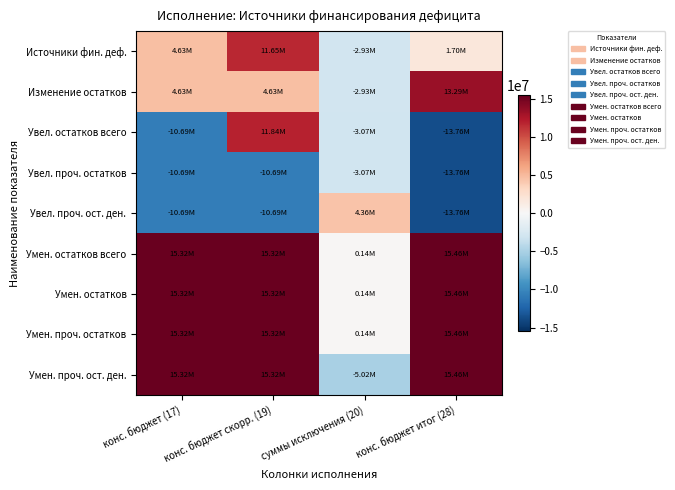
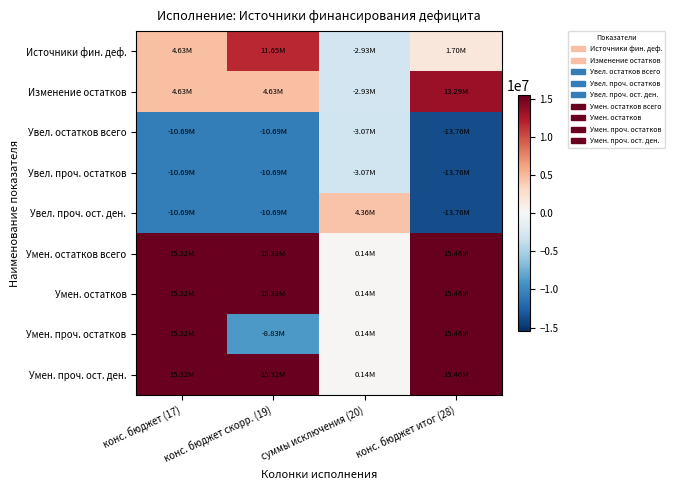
  {
    "Источники фин. деф.": {
      "конс. бюджет (17)": "4.63M",
      "конс. бюджет скорр. (19)": "11.65M",
      "суммы исключения (20)": "-2.93M",
      "конс. бюджет итог (28)": "1.70M"
    },
    "Изменение остатков": {
      "конс. бюджет (17)": "4.63M",
      "конс. бюджет скорр. (19)": "4.63M",
      "суммы исключения (20)": "-2.93M",
      "конс. бюджет итог (28)": "13.29M"
    },
    "Увел. остатков всего": {
      "конс. бюджет (17)": "-10.69M",
-     "конс. бюджет скорр. (19)": "11.84M",
+     "конс. бюджет скорр. (19)": "-10.69M",
      "суммы исключения (20)": "-3.07M",
      "конс. бюджет итог (28)": "-13.76M"
    },
    "Увел. проч. остатков": {
      "конс. бюджет (17)": "-10.69M",
      "конс. бюджет скорр. (19)": "-10.69M",
      "суммы исключения (20)": "-3.07M",
      "конс. бюджет итог (28)": "-13.76M"
    },
    "Увел. проч. ост. ден.": {
      "конс. бюджет (17)": "-10.69M",
      "конс. бюджет скорр. (19)": "-10.69M",
      "суммы исключения (20)": "4.36M",
      "конс. бюджет итог (28)": "-13.76M"
    },
    "Умен. остатков всего": {
      "конс. бюджет (17)": "15.32M",
      "конс. бюджет скорр. (19)": "15.32M",
      "суммы исключения (20)": "0.14M",
      "конс. бюджет итог (28)": "15.46M"
    },
    "Умен. остатков": {
      "конс. бюджет (17)": "15.32M",
      "конс. бюджет скорр. (19)": "15.32M",
      "суммы исключения (20)": "0.14M",
      "конс. бюджет итог (28)": "15.46M"
    },
    "Умен. проч. остатков": {
      "конс. бюджет (17)": "15.32M",
-     "конс. бюджет скорр. (19)": "15.32M",
+     "конс. бюджет скорр. (19)": "-8.83M",
      "суммы исключения (20)": "0.14M",
      "конс. бюджет итог (28)": "15.46M"
    },
    "Умен. проч. ост. ден.": {
      "конс. бюджет (17)": "15.32M",
      "конс. бюджет скорр. (19)": "15.32M",
-     "суммы исключения (20)": "-5.02M",
+     "суммы исключения (20)": "0.14M",
      "конс. бюджет итог (28)": "15.46M"
    }
  }
